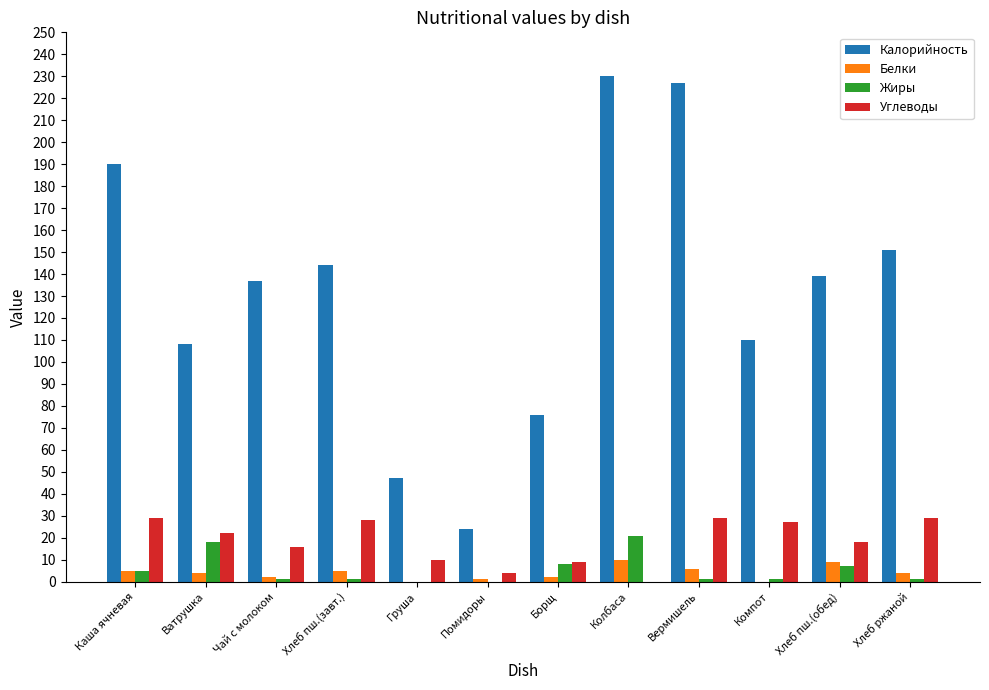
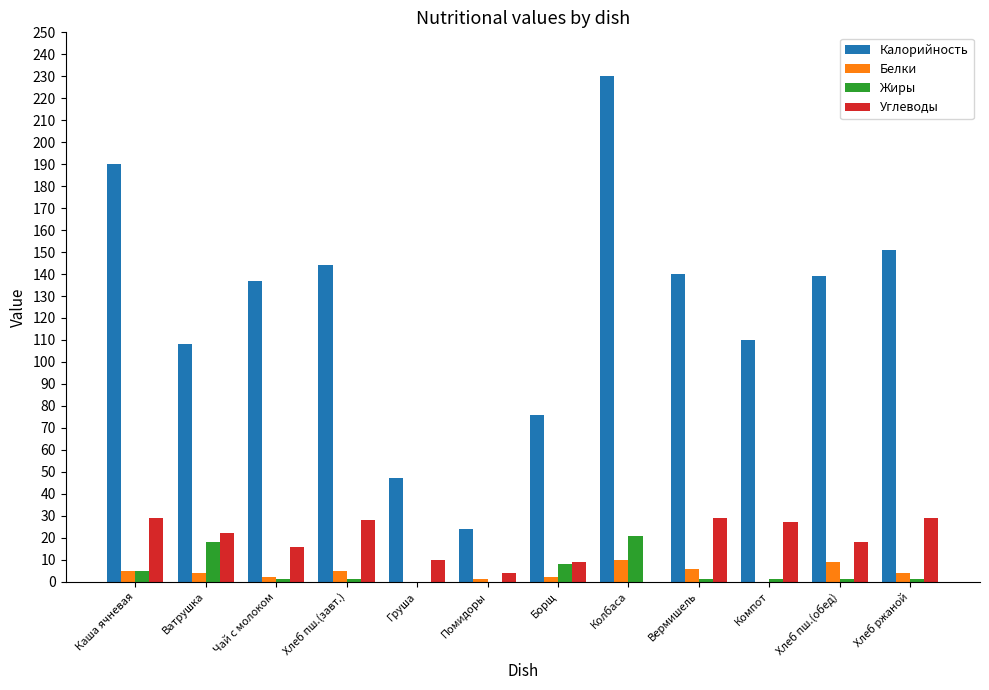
  {
    "Калорийность": {
      "Каша ячневая": 190,
      "Ватрушка": 108,
      "Чай с молоком": 137,
      "Хлеб пш.(завт.)": 144,
      "Груша": 47,
      "Помидоры": 24,
      "Борщ": 76,
      "Колбаса": 230,
-     "Вермишель": 227,
+     "Вермишель": 140,
      "Компот": 110,
      "Хлеб пш.(обед)": 139,
      "Хлеб ржаной": 151
    },
    "Белки": {
      "Каша ячневая": 5,
      "Ватрушка": 4,
      "Чай с молоком": 2,
      "Хлеб пш.(завт.)": 5,
      "Груша": 0,
      "Борщ": 2,
      "Колбаса": 10,
      "Вермишель": 6,
      "Компот": 0,
      "Хлеб пш.(обед)": 9,
      "Хлеб ржаной": 4
    },
    "Жиры": {
      "Каша ячневая": 5,
      "Ватрушка": 18,
      "Груша": 0,
      "Помидоры": 0,
      "Борщ": 8,
      "Колбаса": 21,
-     "Хлеб пш.(обед)": 7
+     "Хлеб пш.(обед)": 1
    },
    "Углеводы": {
      "Каша ячневая": 29,
      "Ватрушка": 22,
      "Чай с молоком": 16,
      "Хлеб пш.(завт.)": 28,
      "Груша": 10,
      "Помидоры": 4,
      "Борщ": 9,
      "Колбаса": 0,
      "Вермишель": 29,
      "Компот": 27,
      "Хлеб пш.(обед)": 18,
      "Хлеб ржаной": 29
    }
  }
